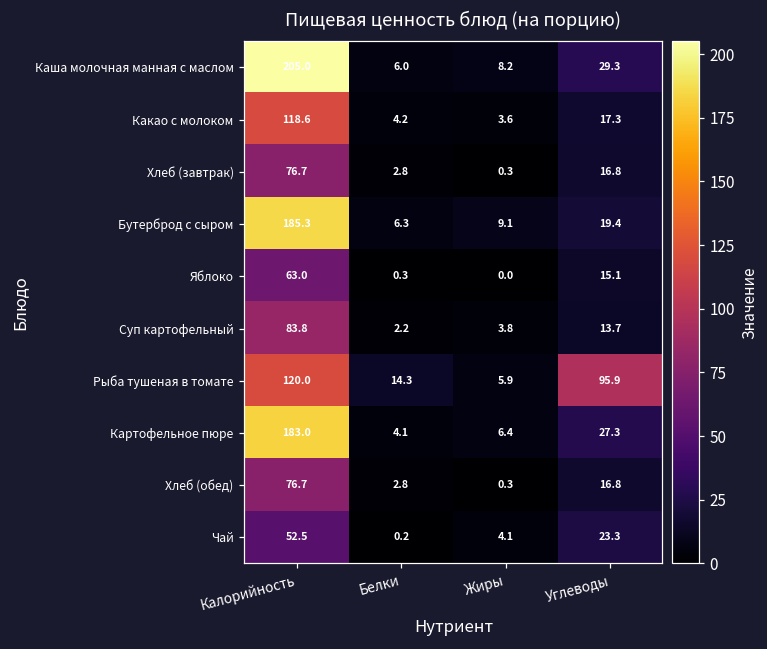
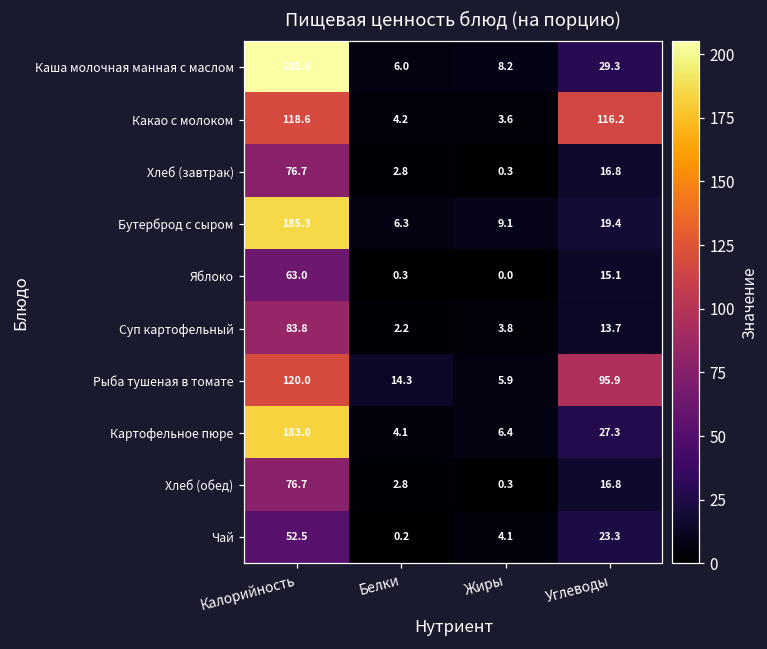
  {
    "Каша молочная манная с маслом": {
      "Калорийность": 205.0,
      "Белки": 6.0,
      "Жиры": 8.2,
      "Углеводы": 29.3
    },
    "Какао с молоком": {
      "Калорийность": 118.6,
      "Белки": 4.2,
      "Жиры": 3.6,
-     "Углеводы": 17.3
+     "Углеводы": 116.2
    },
    "Хлеб (завтрак)": {
      "Калорийность": 76.7,
      "Белки": 2.8,
      "Жиры": 0.3,
      "Углеводы": 16.8
    },
    "Бутерброд с сыром": {
      "Калорийность": 185.3,
      "Белки": 6.3,
      "Жиры": 9.1,
      "Углеводы": 19.4
    },
    "Яблоко": {
      "Калорийность": 63.0,
      "Белки": 0.3,
      "Жиры": 0.0,
      "Углеводы": 15.1
    },
    "Суп картофельный": {
      "Калорийность": 83.8,
      "Белки": 2.2,
      "Жиры": 3.8,
      "Углеводы": 13.7
    },
    "Рыба тушеная в томате": {
      "Калорийность": 120.0,
      "Белки": 14.3,
      "Жиры": 5.9,
      "Углеводы": 95.9
    },
    "Картофельное пюре": {
      "Калорийность": 183.0,
      "Белки": 4.1,
      "Жиры": 6.4,
      "Углеводы": 27.3
    },
    "Хлеб (обед)": {
      "Калорийность": 76.7,
      "Белки": 2.8,
      "Жиры": 0.3,
      "Углеводы": 16.8
    },
    "Чай": {
      "Калорийность": 52.5,
      "Белки": 0.2,
      "Жиры": 4.1,
      "Углеводы": 23.3
    }
  }
